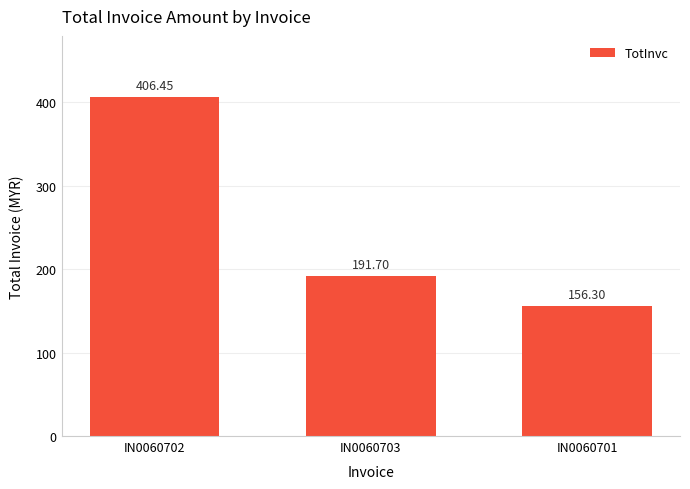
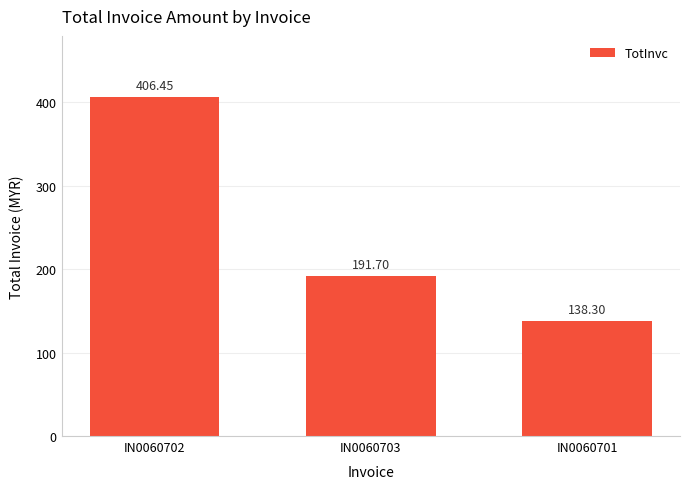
  {
    "IN0060702": 406.45,
    "IN0060703": 191.70,
-   "IN0060701": 156.30
+   "IN0060701": 138.30
  }
